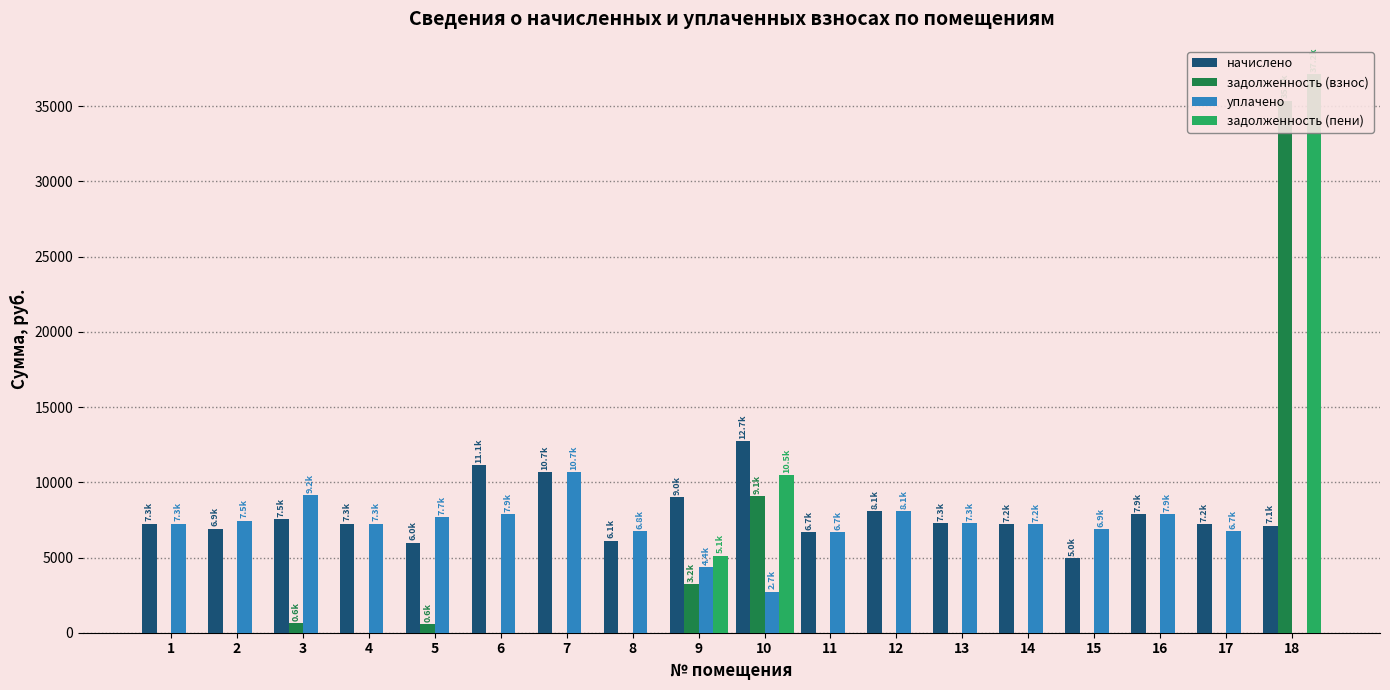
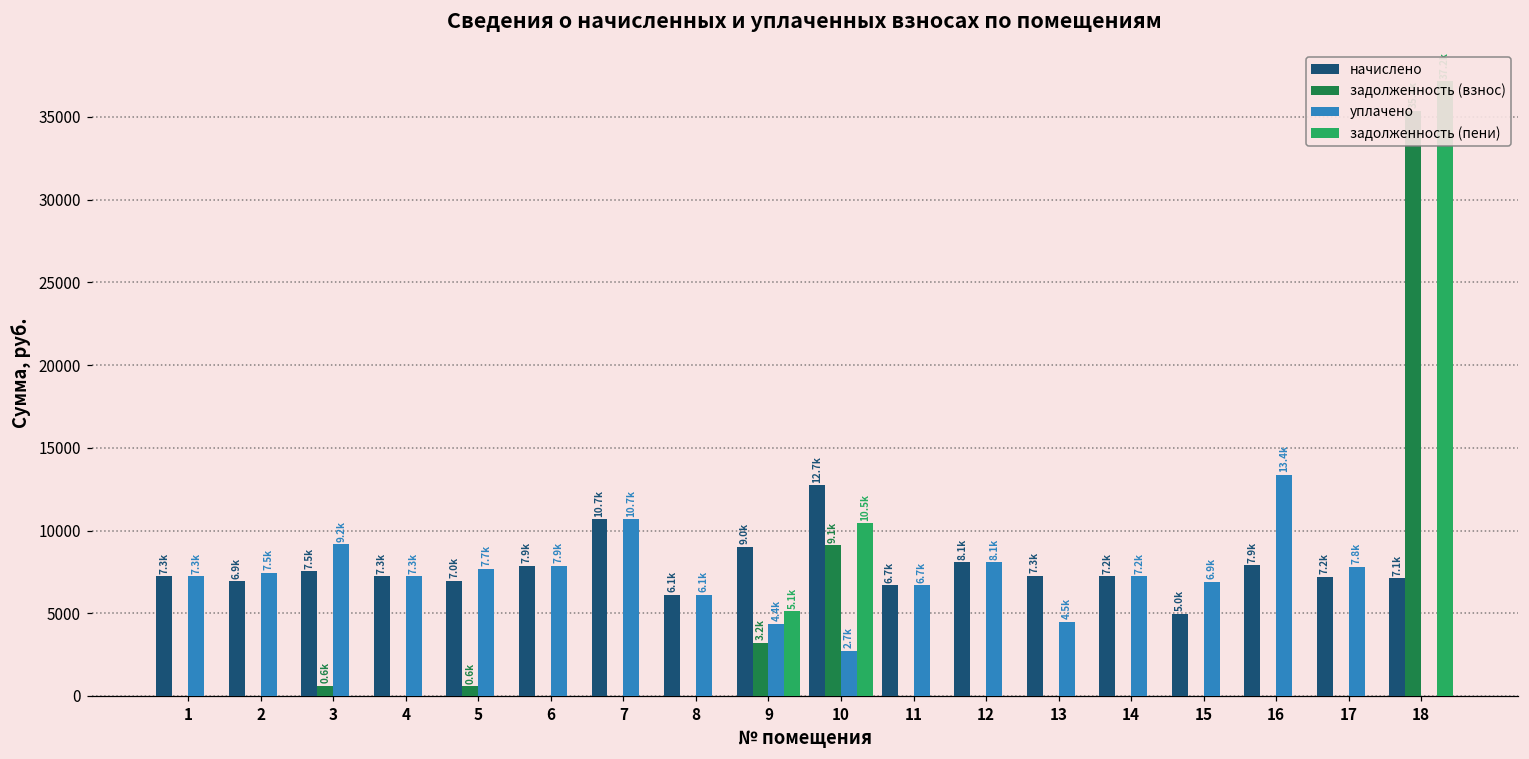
  {
    "начислено": {
      "1": "7.3k",
      "2": "6.9k",
      "3": "7.5k",
      "4": "7.3k",
-     "5": "6.0k",
-     "6": "11.1k",
+     "5": "7.0k",
+     "6": "7.9k",
      "7": "10.7k",
      "8": "6.1k",
      "9": "9.0k",
      "10": "12.7k",
      "11": "6.7k",
      "12": "8.1k",
      "13": "7.3k",
      "14": "7.2k",
      "15": "5.0k",
      "16": "7.9k",
      "17": "7.2k",
      "18": "7.1k"
    },
    "уплачено": {
      "1": "7.3k",
      "2": "7.5k",
      "3": "9.2k",
      "4": "7.3k",
      "5": "7.7k",
      "6": "7.9k",
      "7": "10.7k",
-     "8": "6.8k",
+     "8": "6.1k",
      "9": "4.4k",
      "10": "2.7k",
      "11": "6.7k",
      "12": "8.1k",
-     "13": "7.3k",
+     "13": "4.5k",
      "14": "7.2k",
      "15": "6.9k",
-     "16": "7.9k",
-     "17": "6.7k"
+     "16": "13.4k",
+     "17": "7.8k"
    }
  }
